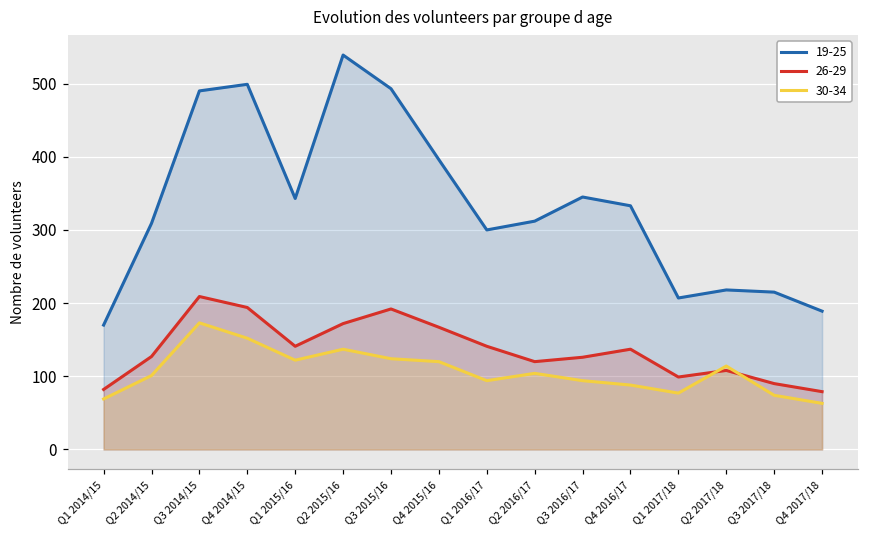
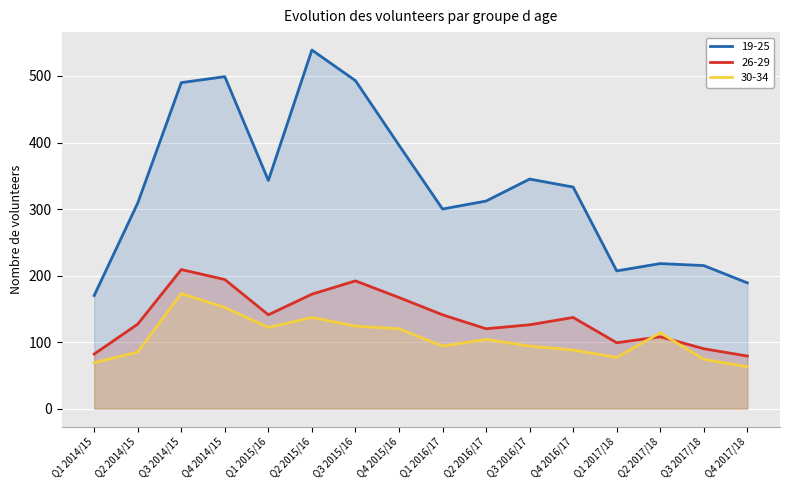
  {
    "19-25": {
      "Q1 2014/15": 170,
      "Q2 2014/15": 310,
      "Q3 2014/15": 490,
      "Q4 2014/15": 500,
      "Q1 2015/16": 340,
      "Q2 2015/16": 540,
      "Q3 2015/16": 490,
      "Q4 2015/16": 400,
      "Q1 2016/17": 300,
      "Q2 2016/17": 310,
      "Q3 2016/17": 350,
      "Q4 2016/17": 330,
      "Q1 2017/18": 210,
      "Q2 2017/18": 220,
      "Q3 2017/18": 220,
      "Q4 2017/18": 190
    },
    "26-29": {
      "Q1 2014/15": 80,
      "Q2 2014/15": 130,
      "Q3 2014/15": 210,
      "Q4 2014/15": 190,
      "Q1 2015/16": 140,
      "Q2 2015/16": 170,
      "Q3 2015/16": 190,
      "Q4 2015/16": 170,
      "Q1 2016/17": 140,
      "Q2 2016/17": 120,
      "Q3 2016/17": 130,
      "Q4 2016/17": 140,
      "Q1 2017/18": 100,
      "Q2 2017/18": 110,
      "Q3 2017/18": 90,
      "Q4 2017/18": 80
    },
    "30-34": {
      "Q1 2014/15": 70,
-     "Q2 2014/15": 100,
+     "Q2 2014/15": 90,
      "Q3 2014/15": 170,
      "Q4 2014/15": 150,
      "Q1 2015/16": 120,
      "Q2 2015/16": 140,
      "Q3 2015/16": 120,
      "Q4 2015/16": 120,
      "Q1 2016/17": 90,
      "Q2 2016/17": 100,
      "Q3 2016/17": 90,
      "Q4 2016/17": 90,
      "Q1 2017/18": 80,
      "Q2 2017/18": 110,
      "Q3 2017/18": 70,
      "Q4 2017/18": 60
    }
  }
